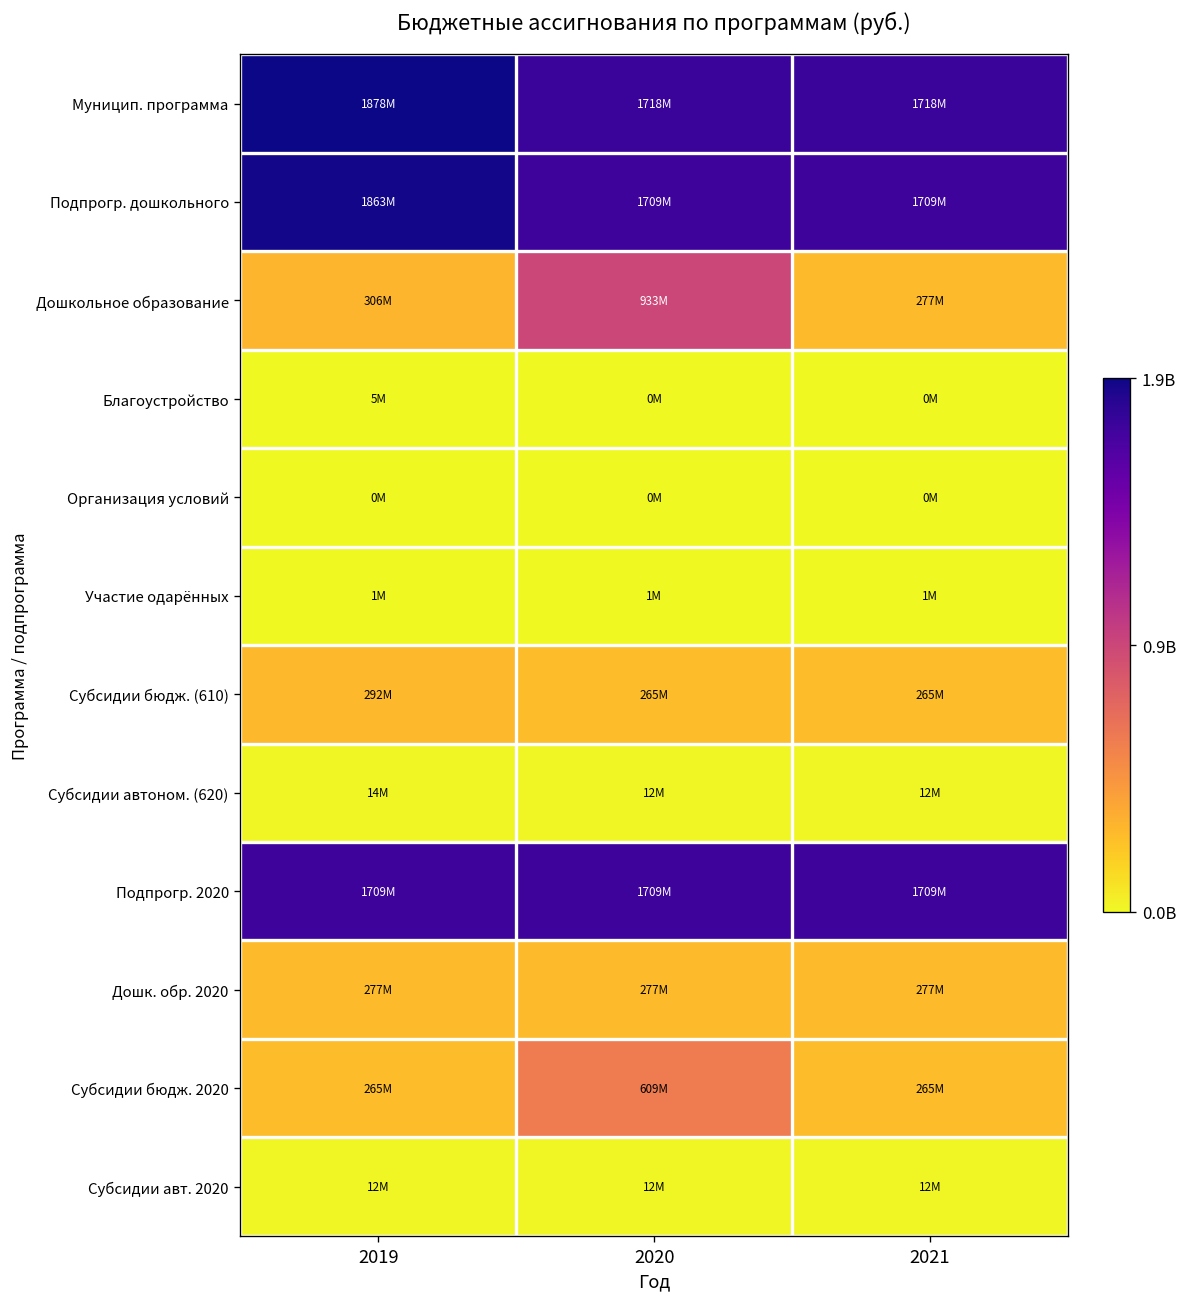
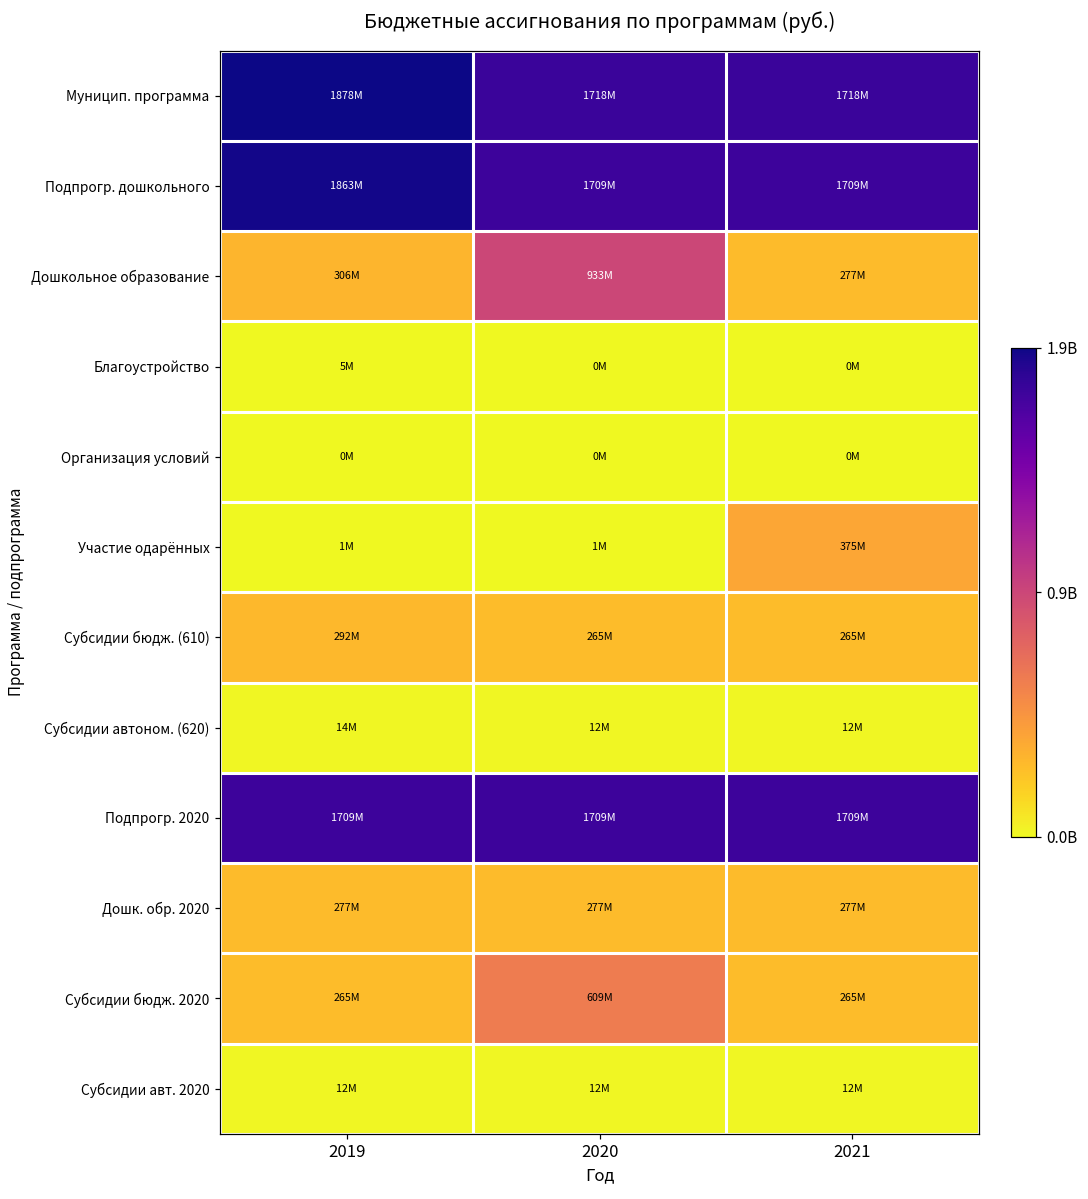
  {
    "Муницип. программа": {
      "2019": "1878M",
      "2020": "1718M",
      "2021": "1718M"
    },
    "Подпрогр. дошкольного": {
      "2019": "1863M",
      "2020": "1709M",
      "2021": "1709M"
    },
    "Дошкольное образование": {
      "2019": "306M",
      "2020": "933M",
      "2021": "277M"
    },
    "Благоустройство": {
      "2019": "5M",
      "2020": "0M",
      "2021": "0M"
    },
    "Организация условий": {
      "2019": "0M",
      "2020": "0M",
      "2021": "0M"
    },
    "Участие одарённых": {
      "2019": "1M",
      "2020": "1M",
-     "2021": "1M"
+     "2021": "375M"
    },
    "Субсидии бюдж. (610)": {
      "2019": "292M",
      "2020": "265M",
      "2021": "265M"
    },
    "Субсидии автоном. (620)": {
      "2019": "14M",
      "2020": "12M",
      "2021": "12M"
    },
    "Подпрогр. 2020": {
      "2019": "1709M",
      "2020": "1709M",
      "2021": "1709M"
    },
    "Дошк. обр. 2020": {
      "2019": "277M",
      "2020": "277M",
      "2021": "277M"
    },
    "Субсидии бюдж. 2020": {
      "2019": "265M",
      "2020": "609M",
      "2021": "265M"
    },
    "Субсидии авт. 2020": {
      "2019": "12M",
      "2020": "12M",
      "2021": "12M"
    }
  }
